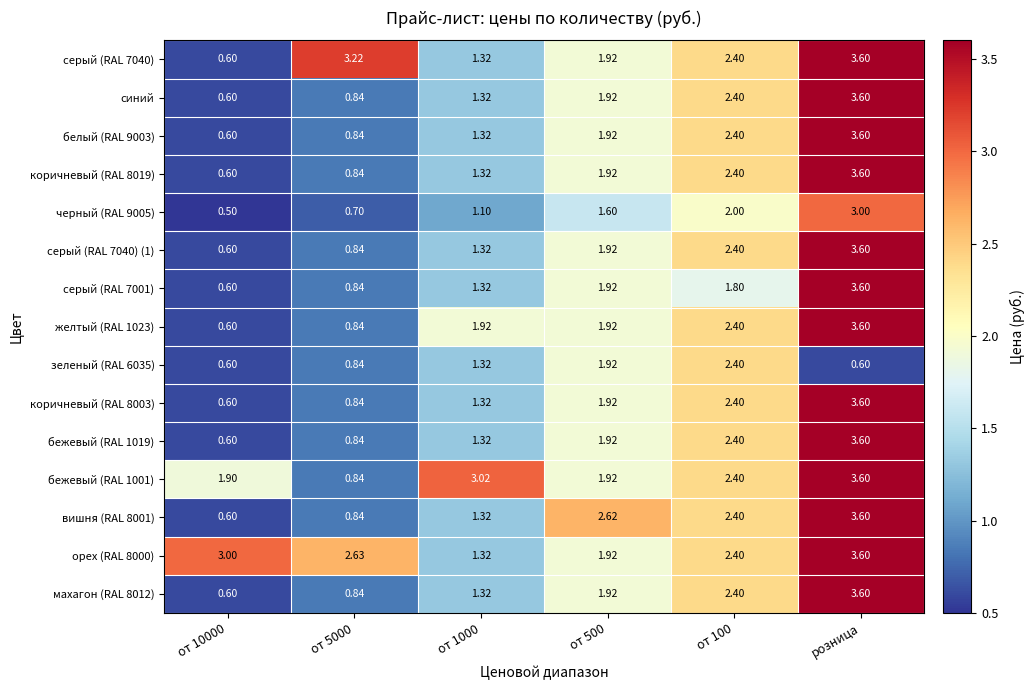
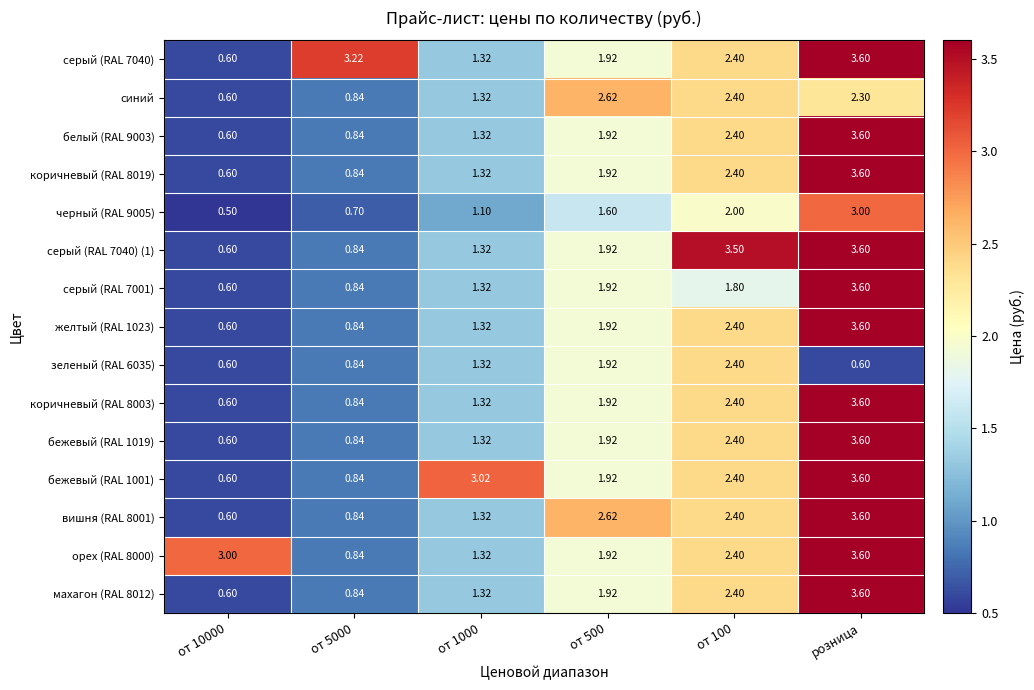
  {
    "серый (RAL 7040)": {
      "от 10000": 0.60,
      "от 5000": 3.22,
      "от 1000": 1.32,
      "от 500": 1.92,
      "от 100": 2.40,
      "розница": 3.60
    },
    "синий": {
      "от 10000": 0.60,
      "от 5000": 0.84,
      "от 1000": 1.32,
-     "от 500": 1.92,
+     "от 500": 2.62,
      "от 100": 2.40,
-     "розница": 3.60
+     "розница": 2.30
    },
    "белый (RAL 9003)": {
      "от 10000": 0.60,
      "от 5000": 0.84,
      "от 1000": 1.32,
      "от 500": 1.92,
      "от 100": 2.40,
      "розница": 3.60
    },
    "коричневый (RAL 8019)": {
      "от 10000": 0.60,
      "от 5000": 0.84,
      "от 1000": 1.32,
      "от 500": 1.92,
      "от 100": 2.40,
      "розница": 3.60
    },
    "черный (RAL 9005)": {
      "от 10000": 0.50,
      "от 5000": 0.70,
      "от 1000": 1.10,
      "от 500": 1.60,
      "от 100": 2.00,
      "розница": 3.00
    },
    "серый (RAL 7040) (1)": {
      "от 10000": 0.60,
      "от 5000": 0.84,
      "от 1000": 1.32,
      "от 500": 1.92,
-     "от 100": 2.40,
+     "от 100": 3.50,
      "розница": 3.60
    },
    "серый (RAL 7001)": {
      "от 10000": 0.60,
      "от 5000": 0.84,
      "от 1000": 1.32,
      "от 500": 1.92,
      "от 100": 1.80,
      "розница": 3.60
    },
    "желтый (RAL 1023)": {
      "от 10000": 0.60,
      "от 5000": 0.84,
-     "от 1000": 1.92,
+     "от 1000": 1.32,
      "от 500": 1.92,
      "от 100": 2.40,
      "розница": 3.60
    },
    "зеленый (RAL 6035)": {
      "от 10000": 0.60,
      "от 5000": 0.84,
      "от 1000": 1.32,
      "от 500": 1.92,
      "от 100": 2.40,
      "розница": 0.60
    },
    "коричневый (RAL 8003)": {
      "от 10000": 0.60,
      "от 5000": 0.84,
      "от 1000": 1.32,
      "от 500": 1.92,
      "от 100": 2.40,
      "розница": 3.60
    },
    "бежевый (RAL 1019)": {
      "от 10000": 0.60,
      "от 5000": 0.84,
      "от 1000": 1.32,
      "от 500": 1.92,
      "от 100": 2.40,
      "розница": 3.60
    },
    "бежевый (RAL 1001)": {
-     "от 10000": 1.90,
+     "от 10000": 0.60,
      "от 5000": 0.84,
      "от 1000": 3.02,
      "от 500": 1.92,
      "от 100": 2.40,
      "розница": 3.60
    },
    "вишня (RAL 8001)": {
      "от 10000": 0.60,
      "от 5000": 0.84,
      "от 1000": 1.32,
      "от 500": 2.62,
      "от 100": 2.40,
      "розница": 3.60
    },
    "орех (RAL 8000)": {
      "от 10000": 3.00,
-     "от 5000": 2.63,
+     "от 5000": 0.84,
      "от 1000": 1.32,
      "от 500": 1.92,
      "от 100": 2.40,
      "розница": 3.60
    },
    "махагон (RAL 8012)": {
      "от 10000": 0.60,
      "от 5000": 0.84,
      "от 1000": 1.32,
      "от 500": 1.92,
      "от 100": 2.40,
      "розница": 3.60
    }
  }
